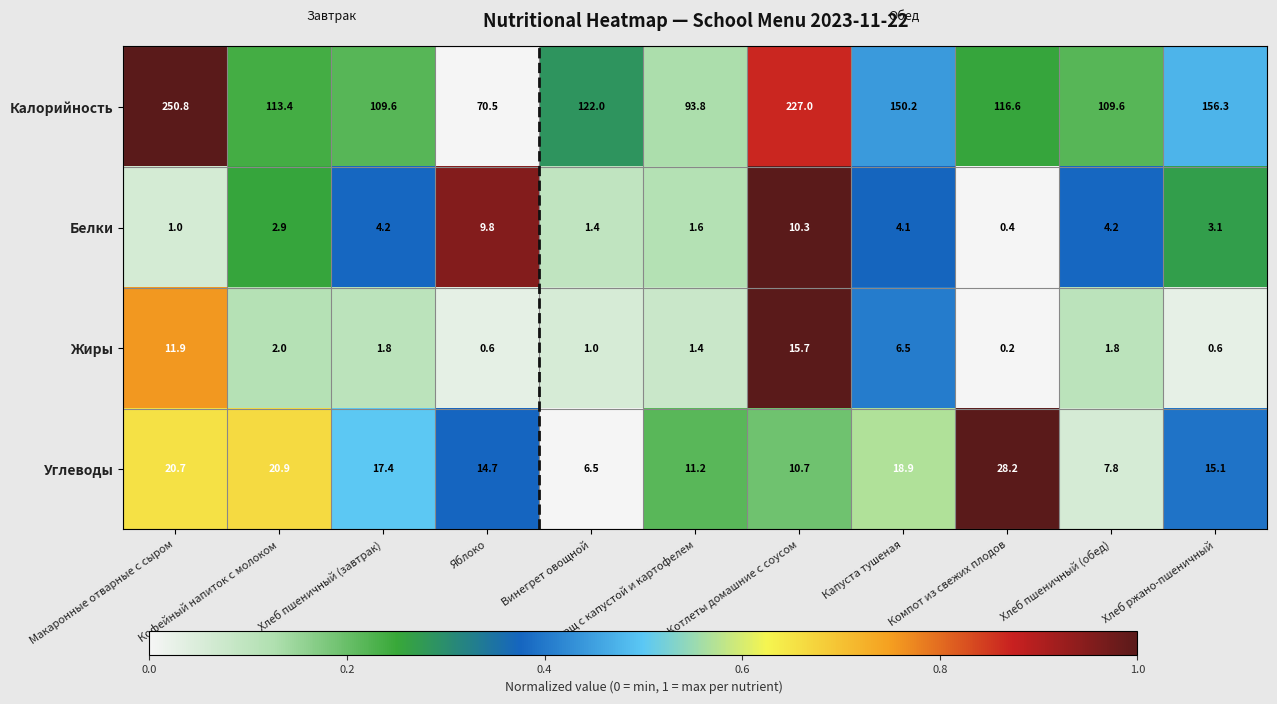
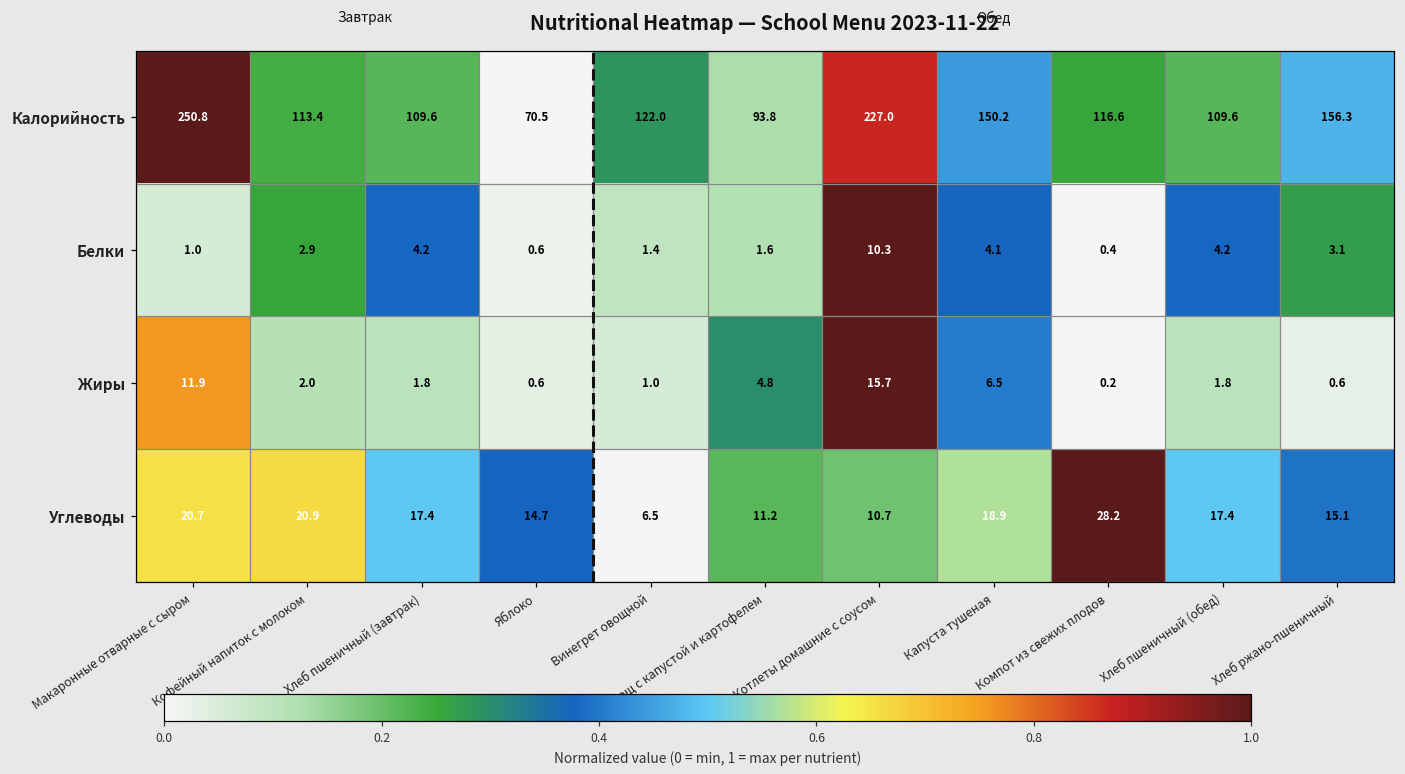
  {
    "Калорийность": {
      "Макаронные отварные с сыром": 250.8,
      "Кофейный напиток с молоком": 113.4,
      "Хлеб пшеничный (завтрак)": 109.6,
      "Яблоко": 70.5,
      "Винегрет овощной": 122.0,
      "Борщ с капустой и картофелем": 93.8,
      "Котлеты домашние с соусом": 227.0,
      "Капуста тушеная": 150.2,
      "Компот из свежих плодов": 116.6,
      "Хлеб пшеничный (обед)": 109.6,
      "Хлеб ржано-пшеничный": 156.3
    },
    "Белки": {
      "Макаронные отварные с сыром": 1.0,
      "Кофейный напиток с молоком": 2.9,
      "Хлеб пшеничный (завтрак)": 4.2,
-     "Яблоко": 9.8,
+     "Яблоко": 0.6,
      "Винегрет овощной": 1.4,
      "Борщ с капустой и картофелем": 1.6,
      "Котлеты домашние с соусом": 10.3,
      "Капуста тушеная": 4.1,
      "Компот из свежих плодов": 0.4,
      "Хлеб пшеничный (обед)": 4.2,
      "Хлеб ржано-пшеничный": 3.1
    },
    "Жиры": {
      "Макаронные отварные с сыром": 11.9,
      "Кофейный напиток с молоком": 2.0,
      "Хлеб пшеничный (завтрак)": 1.8,
      "Яблоко": 0.6,
      "Винегрет овощной": 1.0,
-     "Борщ с капустой и картофелем": 1.4,
+     "Борщ с капустой и картофелем": 4.8,
      "Котлеты домашние с соусом": 15.7,
      "Капуста тушеная": 6.5,
      "Компот из свежих плодов": 0.2,
      "Хлеб пшеничный (обед)": 1.8,
      "Хлеб ржано-пшеничный": 0.6
    },
    "Углеводы": {
      "Макаронные отварные с сыром": 20.7,
      "Кофейный напиток с молоком": 20.9,
      "Хлеб пшеничный (завтрак)": 17.4,
      "Яблоко": 14.7,
      "Винегрет овощной": 6.5,
      "Борщ с капустой и картофелем": 11.2,
      "Котлеты домашние с соусом": 10.7,
      "Капуста тушеная": 18.9,
      "Компот из свежих плодов": 28.2,
-     "Хлеб пшеничный (обед)": 7.8,
+     "Хлеб пшеничный (обед)": 17.4,
      "Хлеб ржано-пшеничный": 15.1
    }
  }
